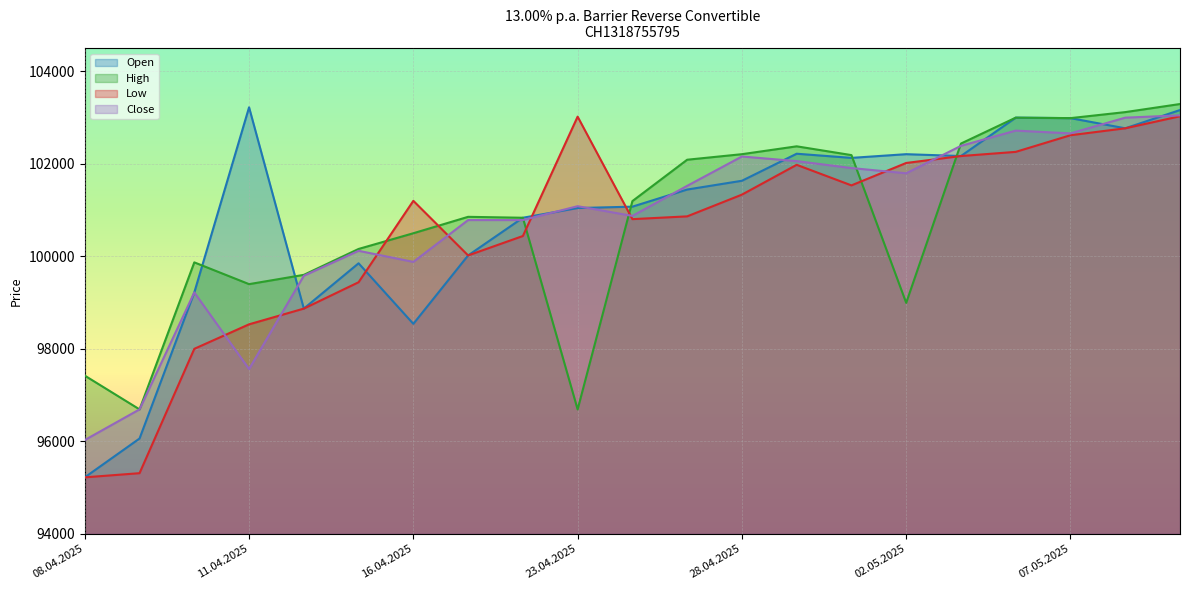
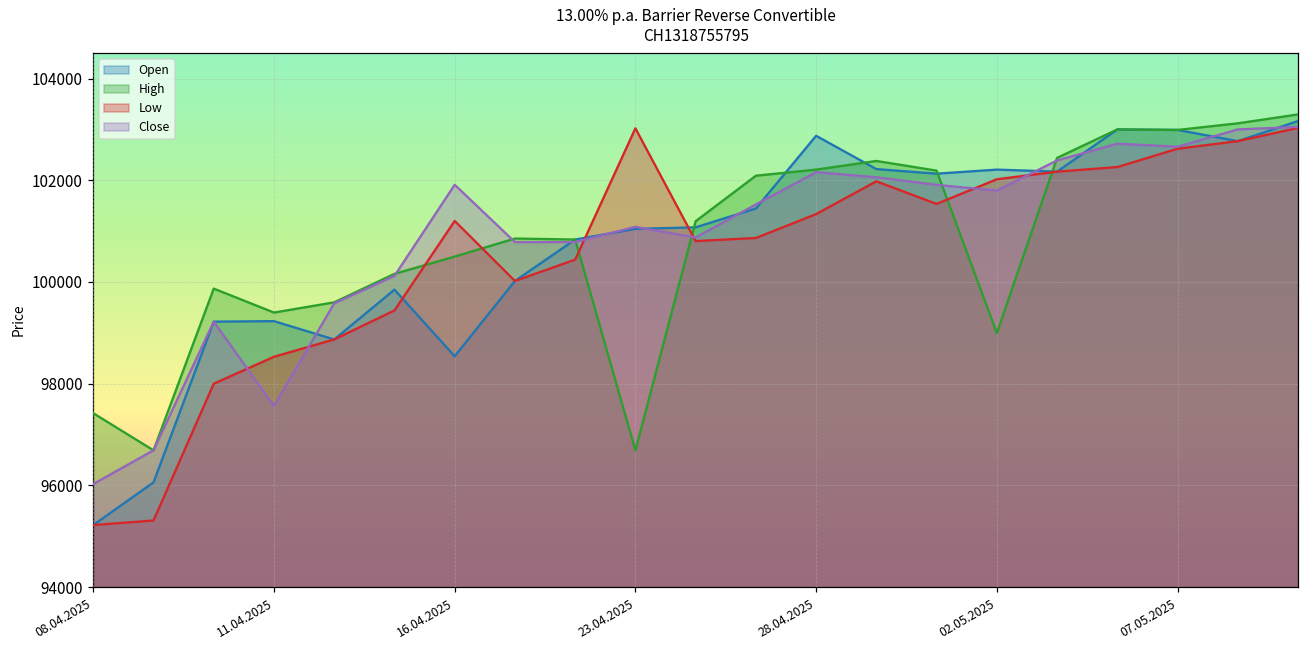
  {
    "Open": {
-     "11.04.2025": 103200,
+     "11.04.2025": 99200,
      "16.04.2025": 98500,
-     "28.04.2025": 101600,
+     "28.04.2025": 102900,
      "02.05.2025": 102200
    },
    "High": {
      "08.04.2025": 97400,
      "11.04.2025": 99400,
      "16.04.2025": 100500,
      "23.04.2025": 96700,
      "02.05.2025": 99000
    },
    "Low": {
      "11.04.2025": 98500,
      "16.04.2025": 101200,
      "23.04.2025": 103000,
      "28.04.2025": 101300,
      "02.05.2025": 102000
    },
    "Close": {
      "08.04.2025": 96000,
      "11.04.2025": 97600,
-     "16.04.2025": 99900,
+     "16.04.2025": 101900,
      "02.05.2025": 101800
    }
  }
